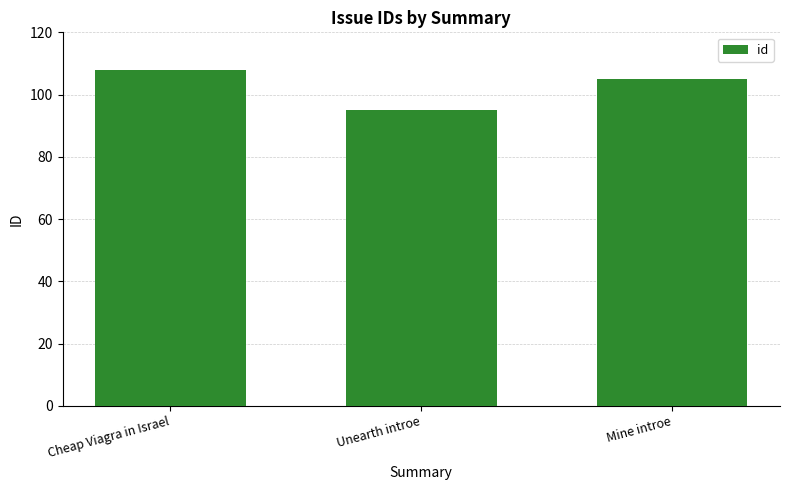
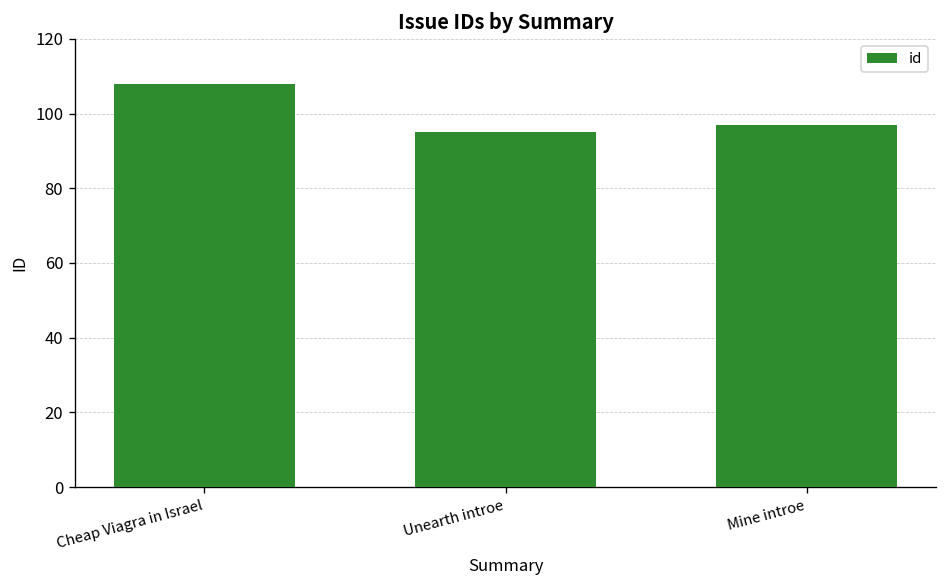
  {
    "Cheap Viagra in Israel": 108,
    "Unearth introe": 95,
-   "Mine introe": 105
+   "Mine introe": 97
  }
